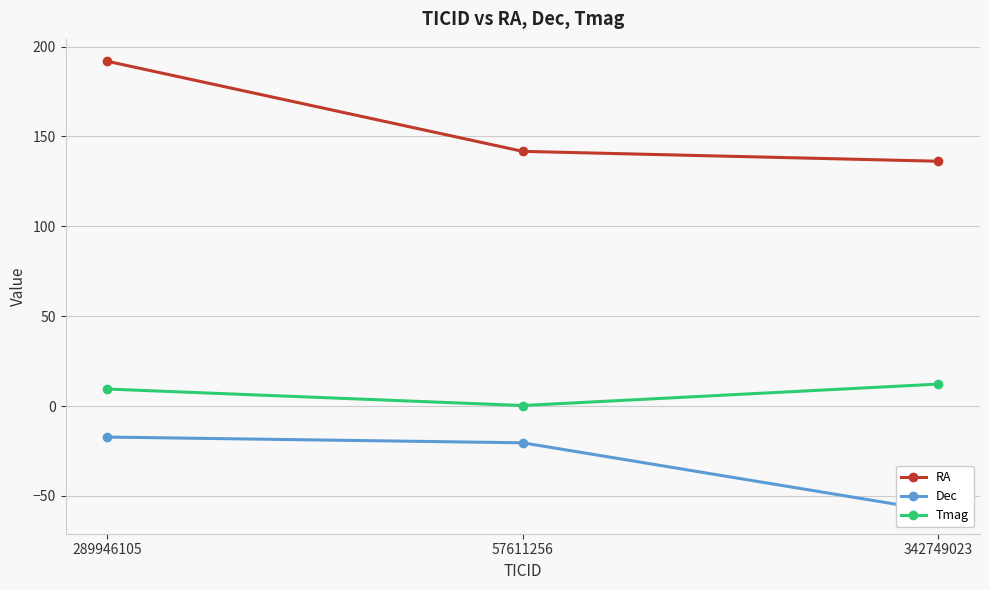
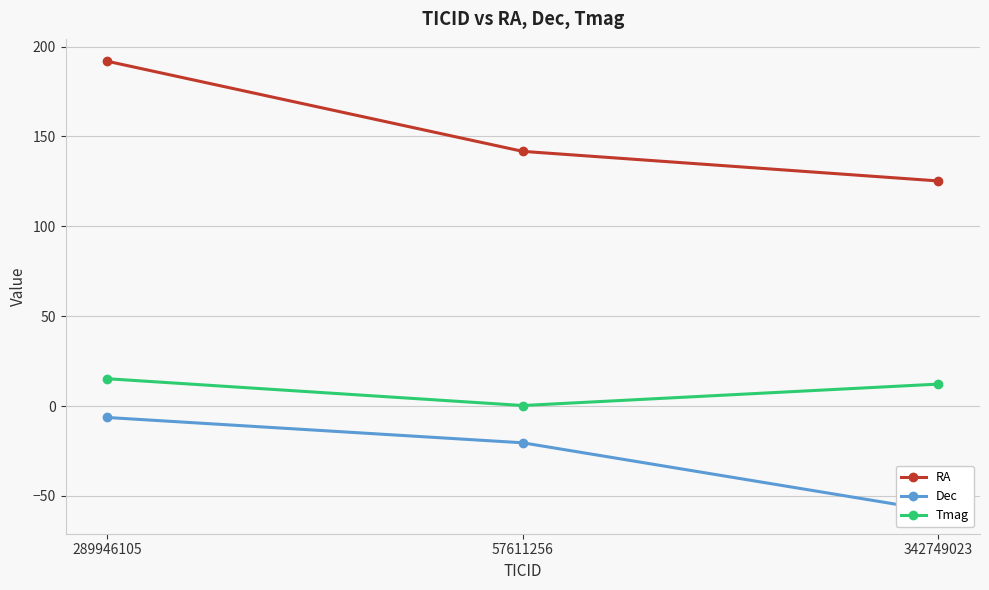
  {
    "RA": {
      "289946105": 192,
      "57611256": 142,
-     "342749023": 136
+     "342749023": 125
    },
    "Dec": {
-     "289946105": -17,
+     "289946105": -6,
      "57611256": -20
    },
    "Tmag": {
-     "289946105": 9,
+     "289946105": 15,
      "57611256": 0,
      "342749023": 12
    }
  }
